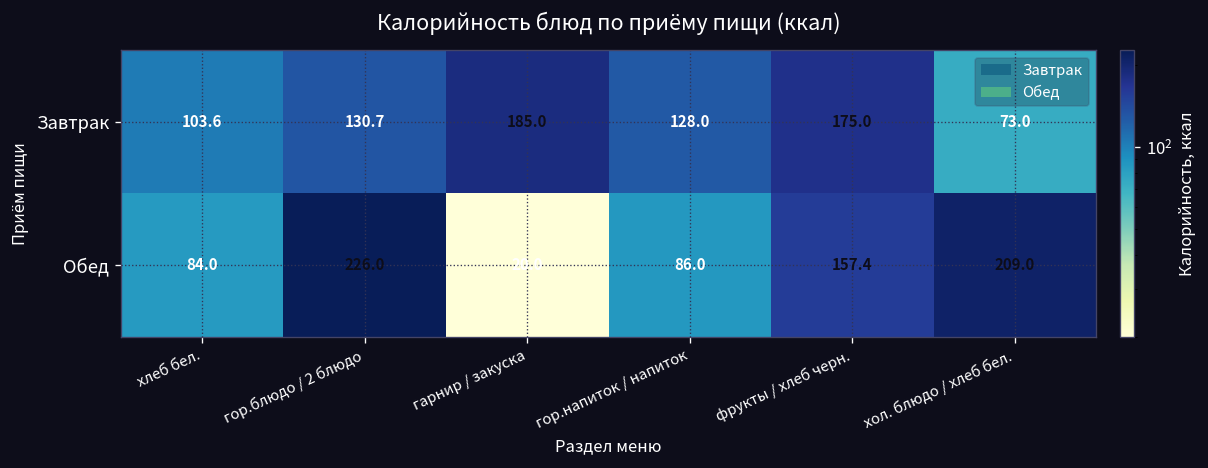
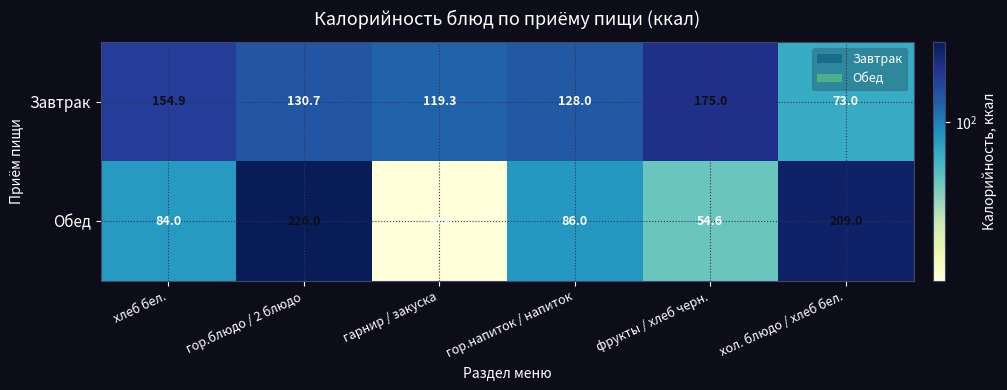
  {
    "Завтрак": {
-     "хлеб бел.": 103.6,
+     "хлеб бел.": 154.9,
      "гор.блюдо / 2 блюдо": 130.7,
-     "гарнир / закуска": 185.0,
+     "гарнир / закуска": 119.3,
      "гор.напиток / напиток": 128.0,
      "фрукты / хлеб черн.": 175.0,
      "хол. блюдо / хлеб бел.": 73.0
    },
    "Обед": {
      "хлеб бел.": 84.0,
      "гор.блюдо / 2 блюдо": 226.0,
      "гор.напиток / напиток": 86.0,
-     "фрукты / хлеб черн.": 157.4,
+     "фрукты / хлеб черн.": 54.6,
      "хол. блюдо / хлеб бел.": 209.0
    }
  }
